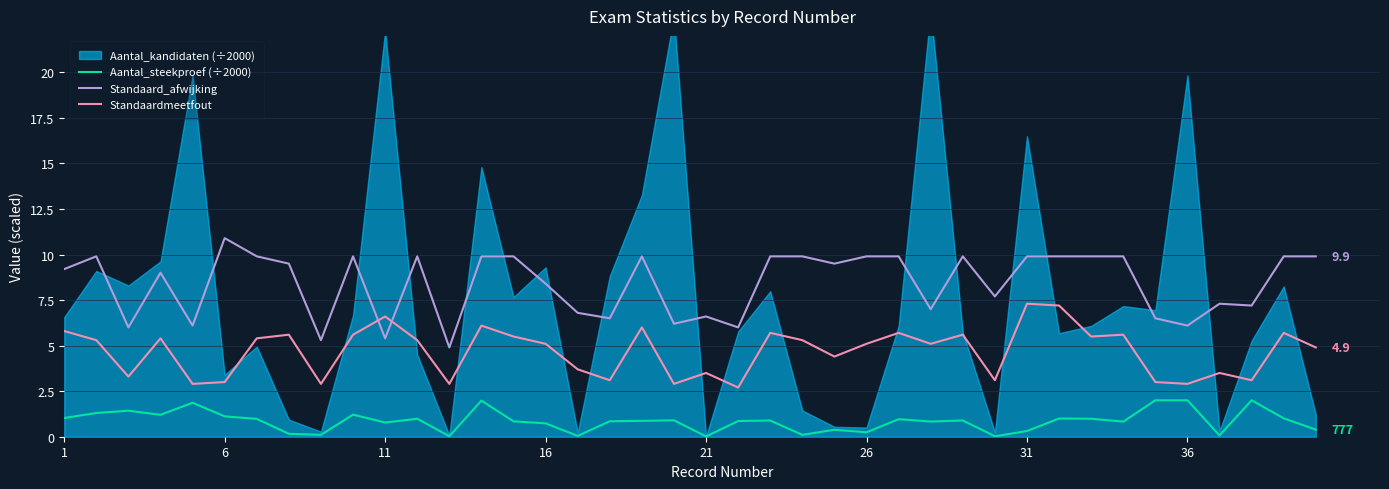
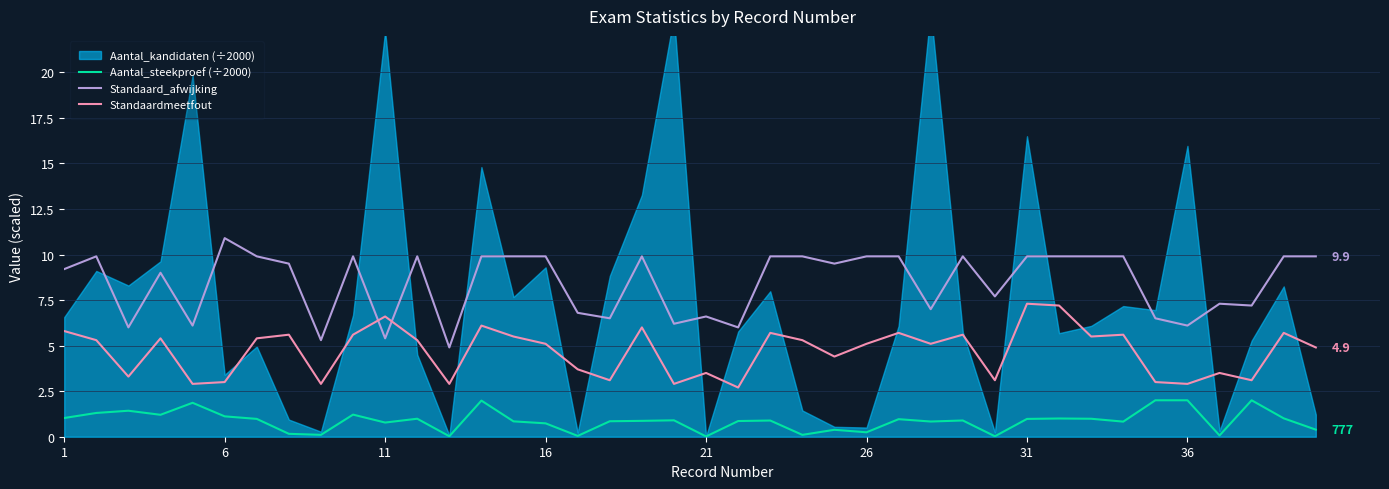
  {
    "Aantal_steekproef (÷2000)": {
      "1": 1.0,
      "6": 1.1,
      "11": 0.8,
      "16": 0.7,
      "26": 0.2,
-     "31": 0.3,
+     "31": 1.0,
      "36": 2.0
    },
    "Aantal_kandidaten (÷2000)": {
      "1": 6.6,
      "6": 3.4,
      "16": 9.3,
      "26": 0.5,
      "31": 16.5,
-     "36": 19.8
+     "36": 16.0
    },
    "Standaard_afwijking": {
      "1": 9.2,
      "6": 10.9,
      "11": 5.4,
-     "16": 8.4,
+     "16": 9.9,
      "21": 6.6,
      "26": 9.9,
      "31": 9.9,
      "36": 6.1
    },
    "Standaardmeetfout": {
      "1": 5.8,
      "6": 3.0,
      "11": 6.6,
      "16": 5.1,
      "21": 3.5,
      "26": 5.1,
      "31": 7.3,
      "36": 2.9
    }
  }
